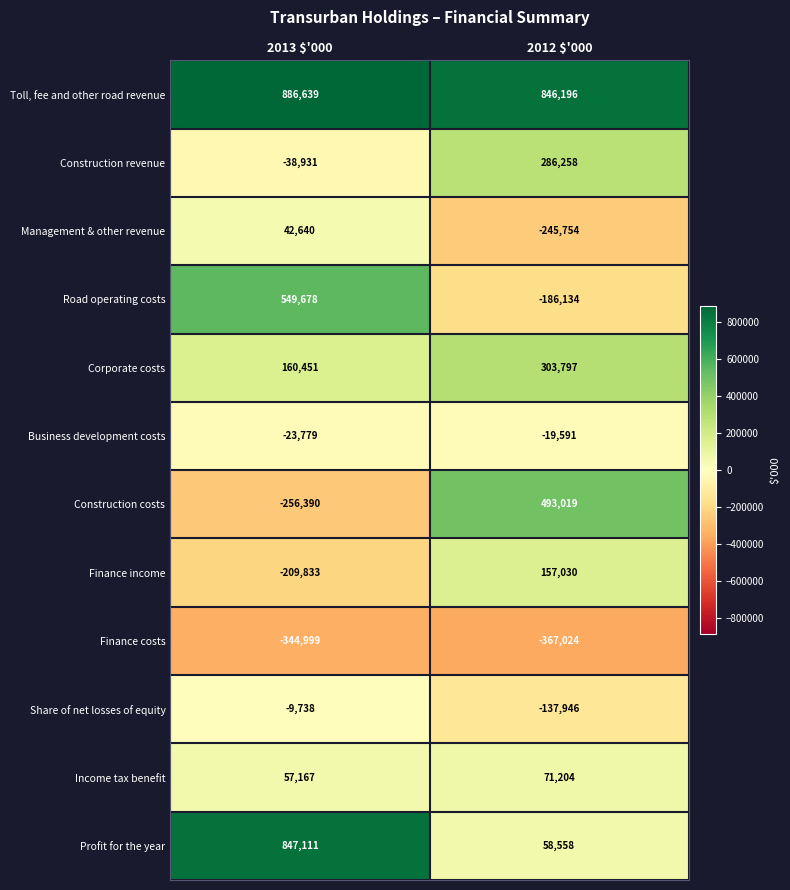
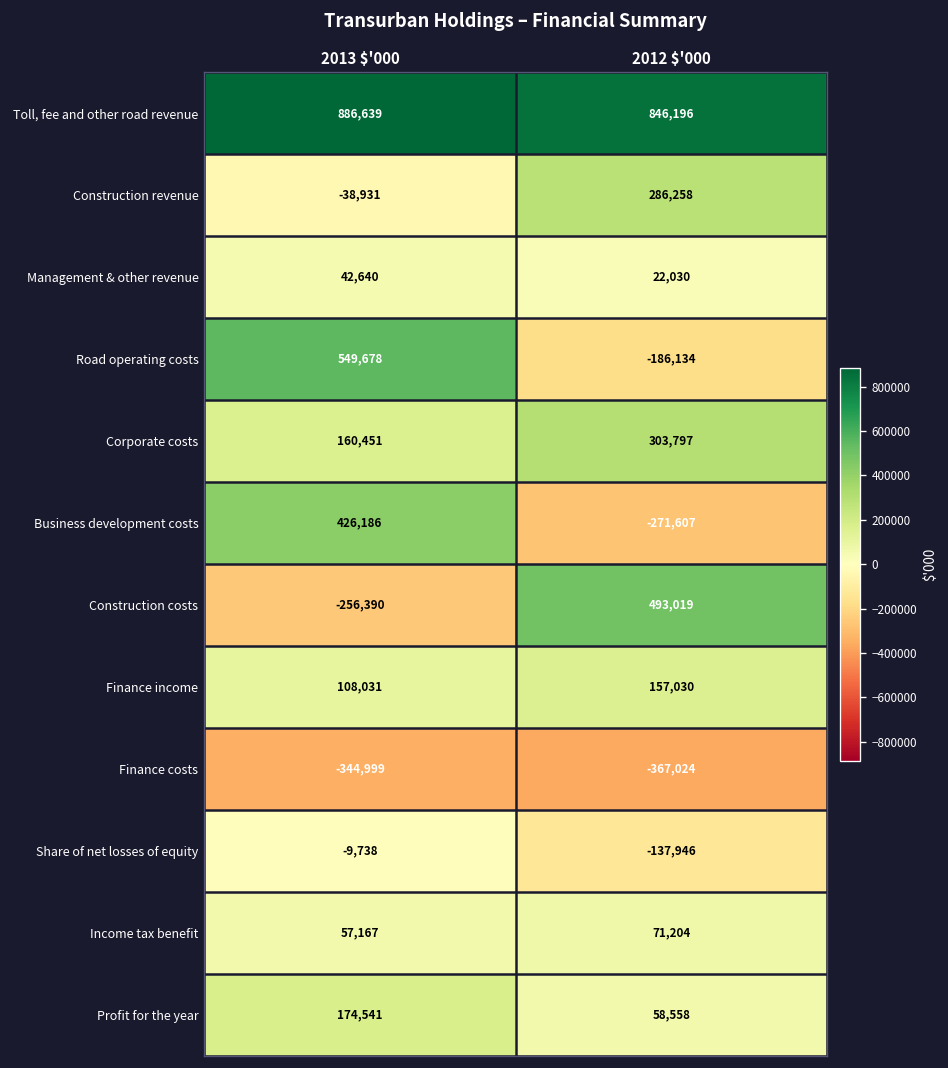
  {
    "Toll, fee and other road revenue": {
      "2013 $'000": "886,639",
      "2012 $'000": "846,196"
    },
    "Construction revenue": {
      "2013 $'000": "-38,931",
      "2012 $'000": "286,258"
    },
    "Management & other revenue": {
      "2013 $'000": "42,640",
-     "2012 $'000": "-245,754"
+     "2012 $'000": "22,030"
    },
    "Road operating costs": {
      "2013 $'000": "549,678",
      "2012 $'000": "-186,134"
    },
    "Corporate costs": {
      "2013 $'000": "160,451",
      "2012 $'000": "303,797"
    },
    "Business development costs": {
-     "2013 $'000": "-23,779",
-     "2012 $'000": "-19,591"
+     "2013 $'000": "426,186",
+     "2012 $'000": "-271,607"
    },
    "Construction costs": {
      "2013 $'000": "-256,390",
      "2012 $'000": "493,019"
    },
    "Finance income": {
-     "2013 $'000": "-209,833",
+     "2013 $'000": "108,031",
      "2012 $'000": "157,030"
    },
    "Finance costs": {
      "2013 $'000": "-344,999",
      "2012 $'000": "-367,024"
    },
    "Share of net losses of equity": {
      "2013 $'000": "-9,738",
      "2012 $'000": "-137,946"
    },
    "Income tax benefit": {
      "2013 $'000": "57,167",
      "2012 $'000": "71,204"
    },
    "Profit for the year": {
-     "2013 $'000": "847,111",
+     "2013 $'000": "174,541",
      "2012 $'000": "58,558"
    }
  }
